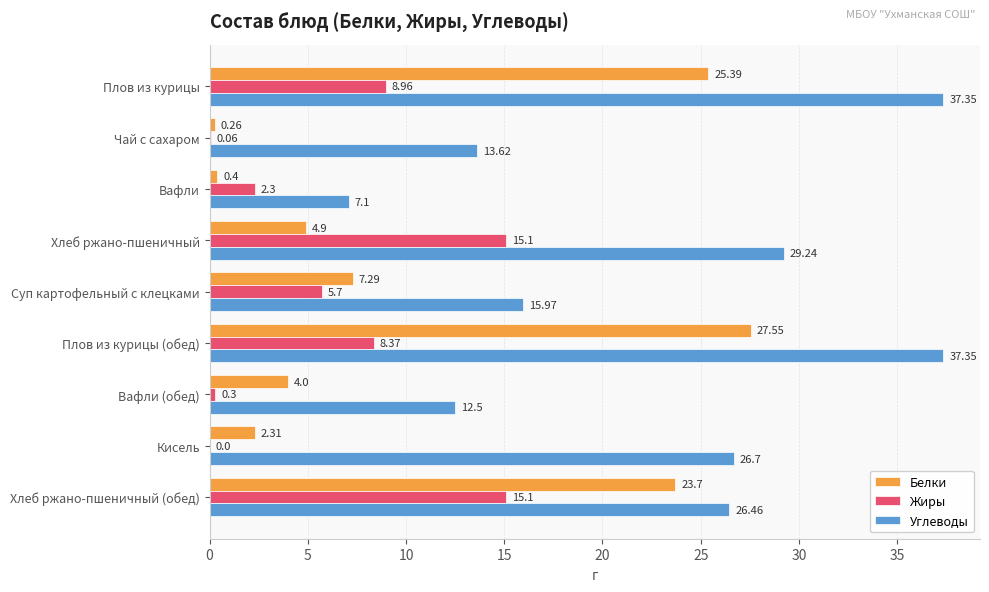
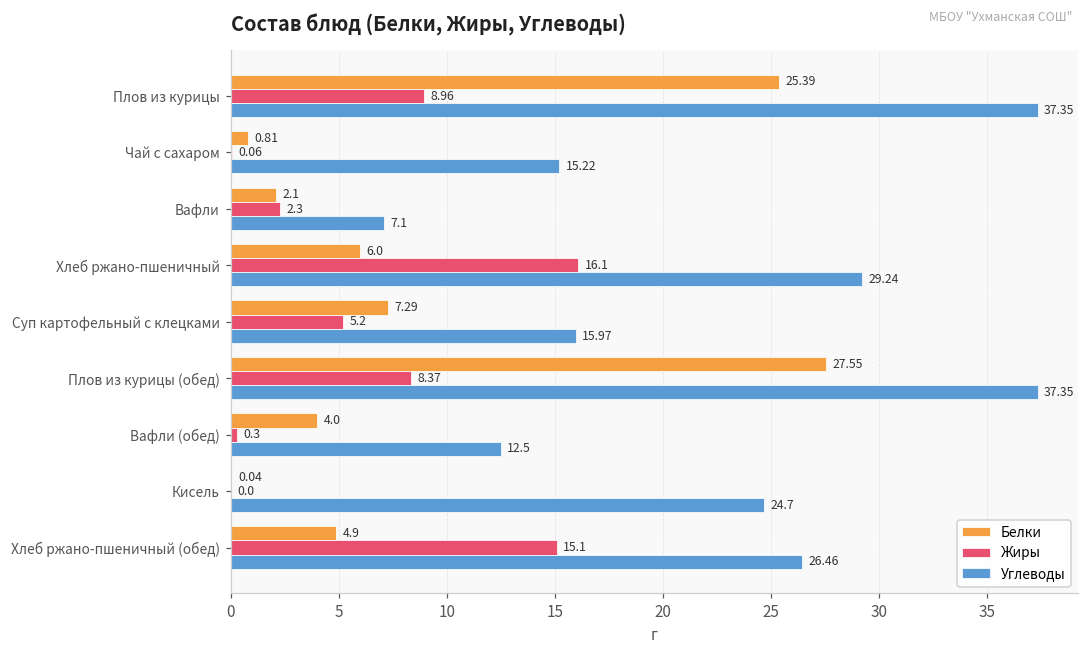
  {
    "Белки": {
      "Плов из курицы": 25.39,
-     "Чай с сахаром": 0.26,
-     "Вафли": 0.4,
-     "Хлеб ржано-пшеничный": 4.9,
+     "Чай с сахаром": 0.81,
+     "Вафли": 2.1,
+     "Хлеб ржано-пшеничный": 6.0,
      "Суп картофельный с клецками": 7.29,
      "Плов из курицы (обед)": 27.55,
      "Вафли (обед)": 4.0,
-     "Кисель": 2.31,
-     "Хлеб ржано-пшеничный (обед)": 23.7
+     "Кисель": 0.04,
+     "Хлеб ржано-пшеничный (обед)": 4.9
    },
    "Жиры": {
      "Плов из курицы": 8.96,
      "Чай с сахаром": 0.06,
      "Вафли": 2.3,
-     "Хлеб ржано-пшеничный": 15.1,
-     "Суп картофельный с клецками": 5.7,
+     "Хлеб ржано-пшеничный": 16.1,
+     "Суп картофельный с клецками": 5.2,
      "Плов из курицы (обед)": 8.37,
      "Вафли (обед)": 0.3,
      "Кисель": 0.0,
      "Хлеб ржано-пшеничный (обед)": 15.1
    },
    "Углеводы": {
      "Плов из курицы": 37.35,
-     "Чай с сахаром": 13.62,
+     "Чай с сахаром": 15.22,
      "Вафли": 7.1,
      "Хлеб ржано-пшеничный": 29.24,
      "Суп картофельный с клецками": 15.97,
      "Плов из курицы (обед)": 37.35,
      "Вафли (обед)": 12.5,
-     "Кисель": 26.7,
+     "Кисель": 24.7,
      "Хлеб ржано-пшеничный (обед)": 26.46
    }
  }
